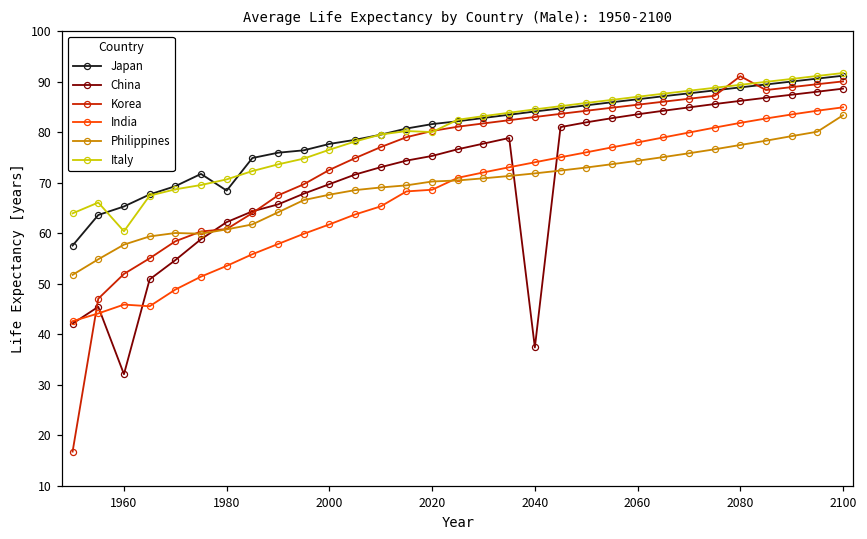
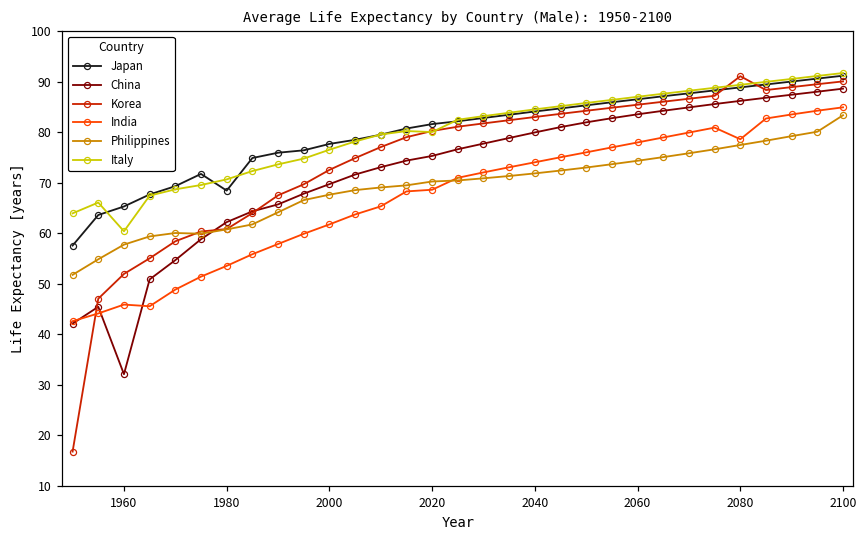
  {
    "Japan": {
      "1960": 65,
      "1980": 68,
      "2000": 78,
      "2020": 82
    },
    "China": {
      "1960": 32,
      "1980": 62,
      "2000": 70,
      "2020": 75,
-     "2040": 37,
+     "2040": 80,
      "2060": 84,
      "2080": 86,
      "2100": 89
    },
    "Korea": {
      "1960": 52,
      "2000": 73,
      "2040": 83,
      "2060": 85,
      "2080": 91,
      "2100": 90
    },
    "India": {
      "1960": 46,
      "1980": 54,
      "2000": 62,
      "2020": 69,
      "2040": 74,
      "2060": 78,
-     "2080": 82,
+     "2080": 79,
      "2100": 85
    },
    "Philippines": {
      "1960": 58,
      "2000": 68,
      "2020": 70,
      "2040": 72,
      "2060": 74,
      "2080": 77,
      "2100": 83
    },
    "Italy": {
      "1960": 60,
      "1980": 71,
      "2000": 77
    }
  }
